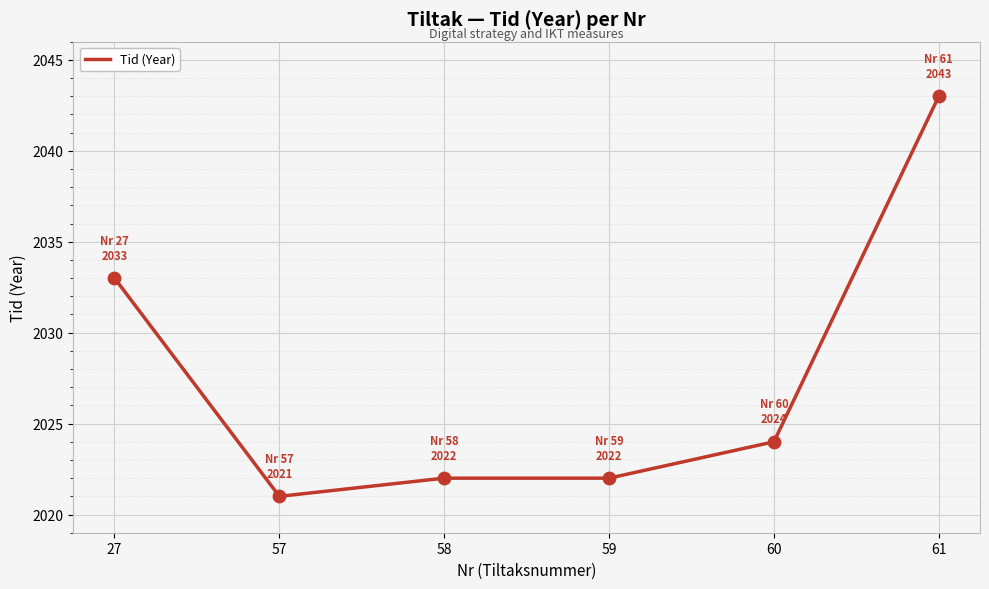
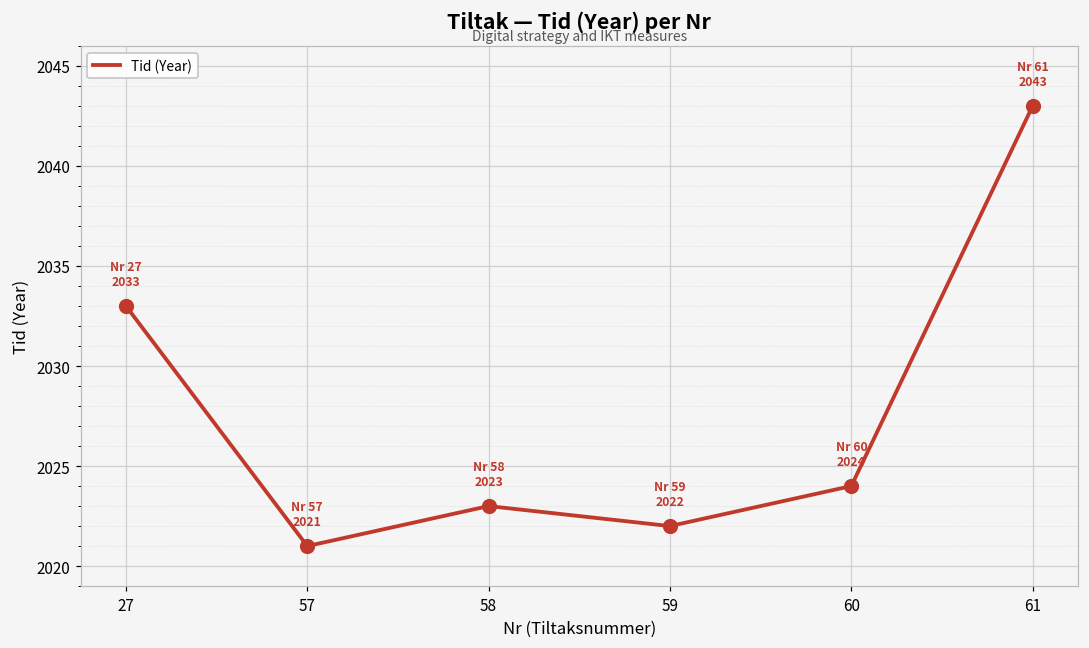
  {
    "27": 2033,
    "57": 2021,
-   "58": 2022,
+   "58": 2023,
    "59": 2022,
    "60": 2024,
    "61": 2043
  }
